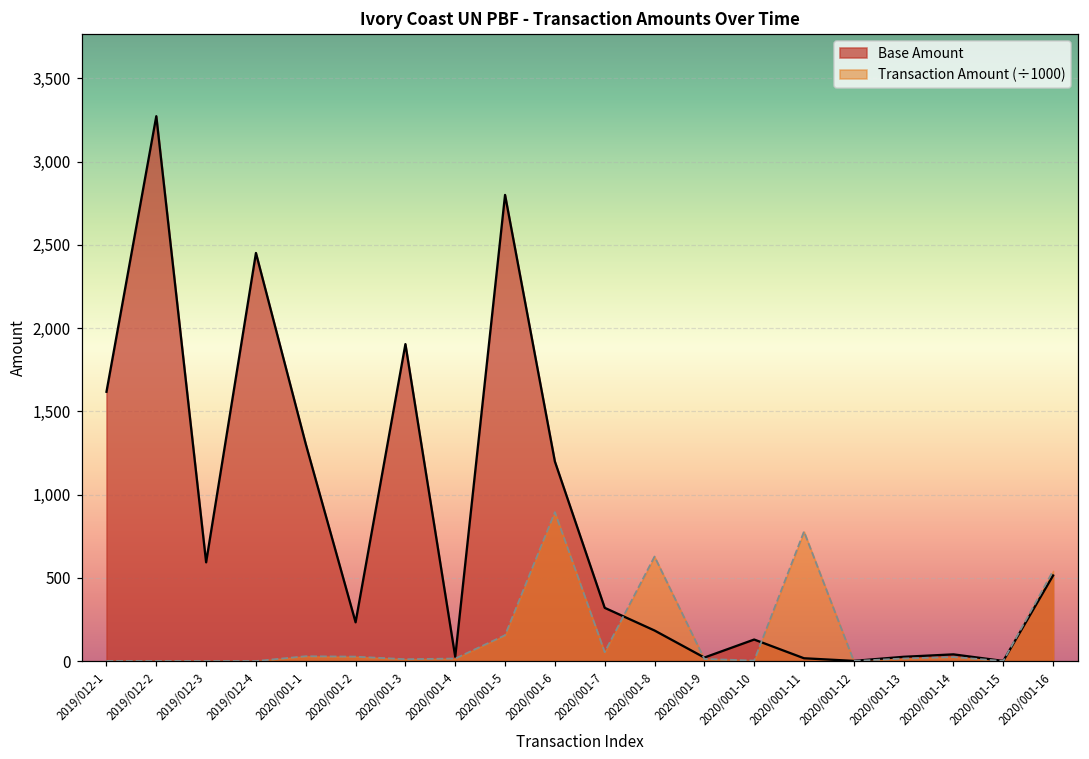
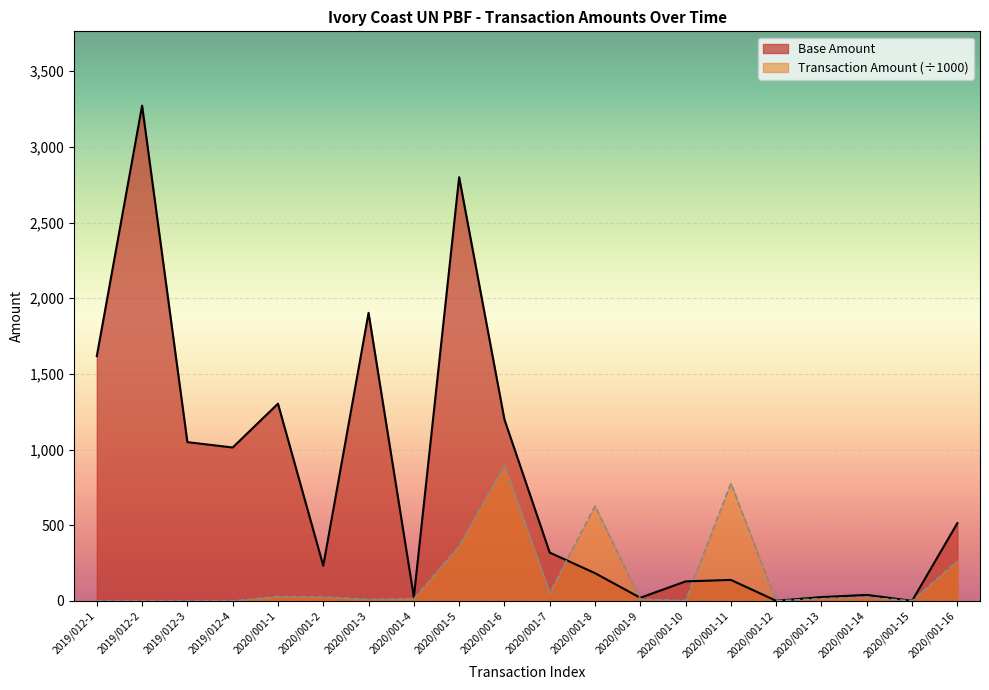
  {
    "Base Amount": {
      "2019/012-1": "1,620",
      "2019/012-2": "3,270",
-     "2019/012-3": "590",
-     "2019/012-4": "2,450",
+     "2019/012-3": "1,050",
+     "2019/012-4": "1,010",
      "2020/001-1": "1,300",
      "2020/001-2": "230",
      "2020/001-3": "1,900",
      "2020/001-5": "2,800",
      "2020/001-6": "1,200",
      "2020/001-7": "320",
      "2020/001-8": "180",
      "2020/001-10": "130",
-     "2020/001-11": "20",
+     "2020/001-11": "140",
      "2020/001-16": "510"
    },
    "Transaction Amount (÷1000)": {
      "2019/012-1": "0",
      "2019/012-2": "0",
      "2019/012-3": "0",
      "2019/012-4": "0",
      "2020/001-1": "30",
      "2020/001-2": "30",
      "2020/001-3": "10",
-     "2020/001-5": "160",
+     "2020/001-5": "360",
      "2020/001-6": "890",
      "2020/001-7": "50",
      "2020/001-8": "630",
      "2020/001-10": "0",
      "2020/001-11": "780",
-     "2020/001-16": "540"
+     "2020/001-16": "260"
    }
  }
